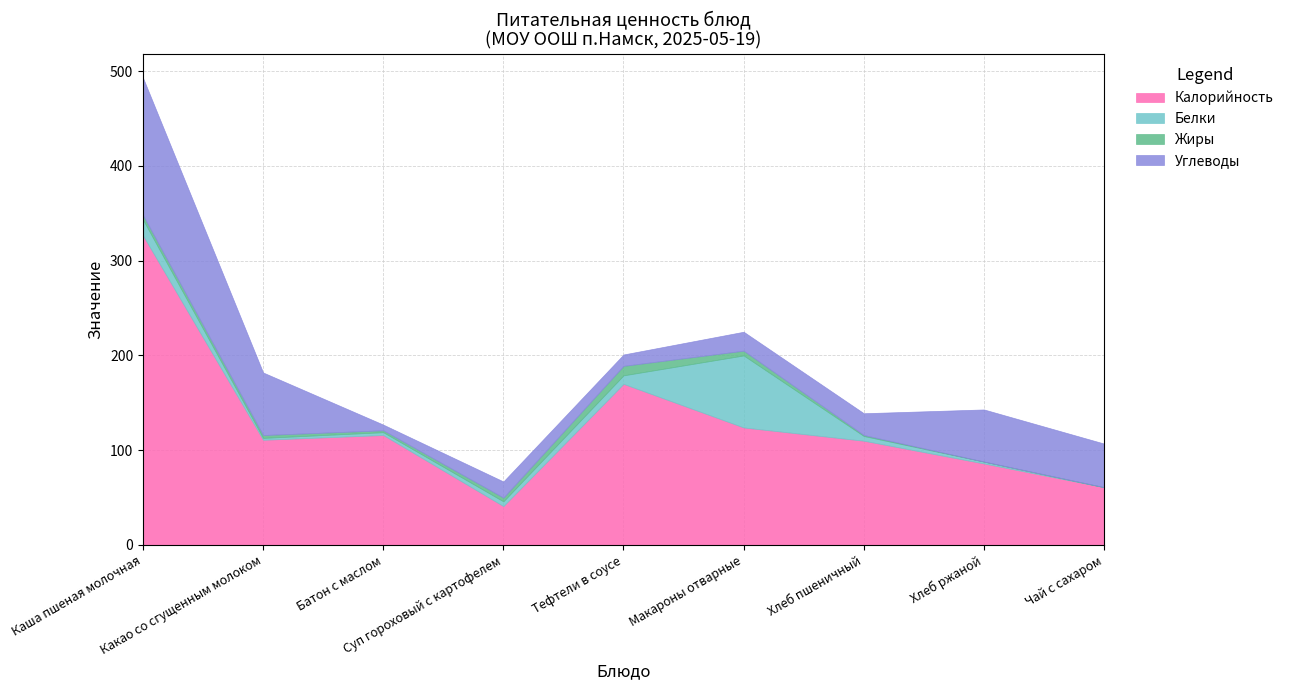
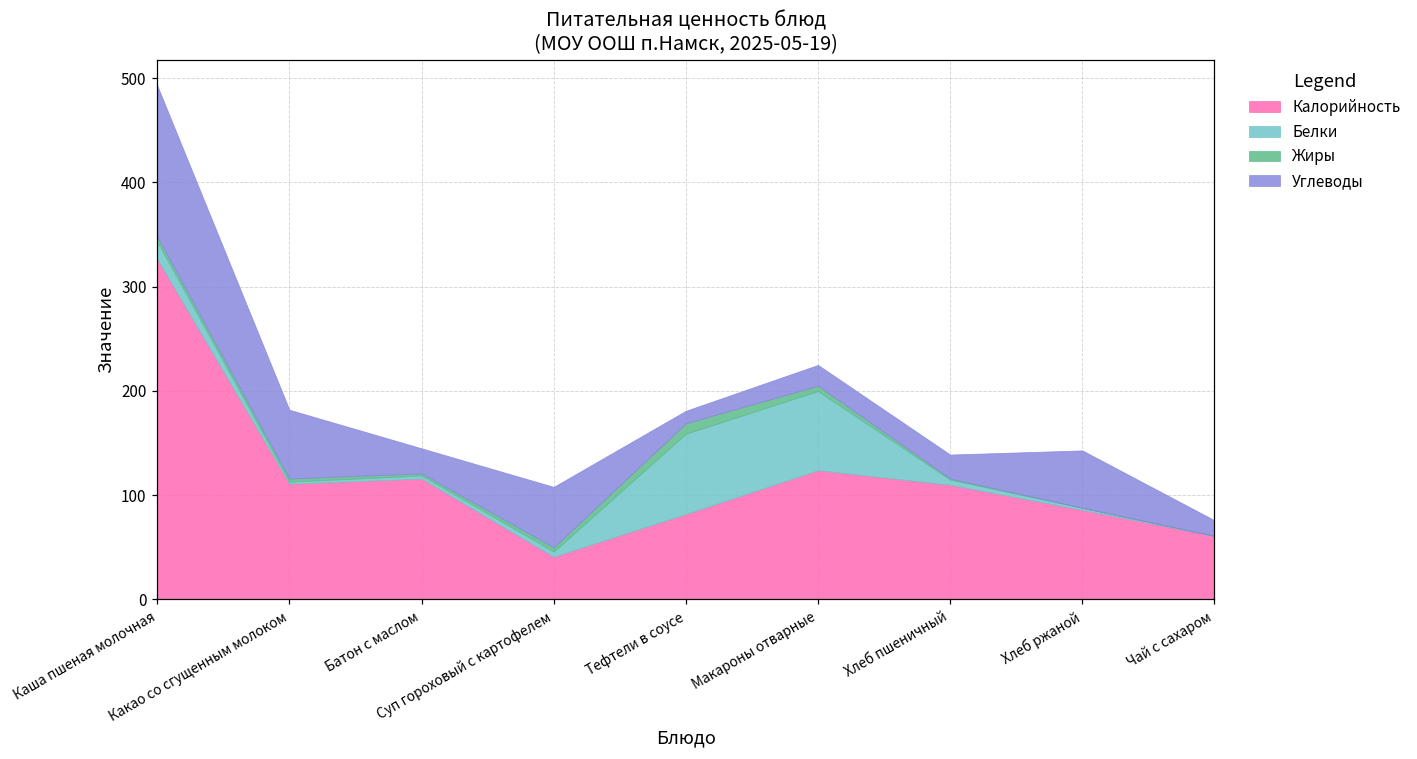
  {
    "Калорийность": {
      "Каша пшеная молочная": 330,
      "Батон с маслом": 120,
      "Суп гороховый с картофелем": 40,
-     "Тефтели в соусе": 170,
+     "Тефтели в соусе": 80,
      "Макароны отварные": 120,
      "Хлеб пшеничный": 110
    },
    "Белки": {
      "Каша пшеная молочная": 20,
      "Суп гороховый с картофелем": 10,
-     "Тефтели в соусе": 10,
+     "Тефтели в соусе": 80,
      "Макароны отварные": 80
    },
    "Жиры": {
      "Каша пшеная молочная": 0,
      "Какао со сгущенным молоком": 0,
      "Суп гороховый с картофелем": 0,
      "Тефтели в соусе": 10,
      "Макароны отварные": 10
    },
    "Углеводы": {
      "Каша пшеная молочная": 150,
      "Какао со сгущенным молоком": 70,
-     "Батон с маслом": 10,
-     "Суп гороховый с картофелем": 20,
+     "Батон с маслом": 20,
+     "Суп гороховый с картофелем": 60,
      "Тефтели в соусе": 10,
      "Макароны отварные": 20,
      "Хлеб пшеничный": 20,
      "Хлеб ржаной": 60,
-     "Чай с сахаром": 50
+     "Чай с сахаром": 20
    }
  }
